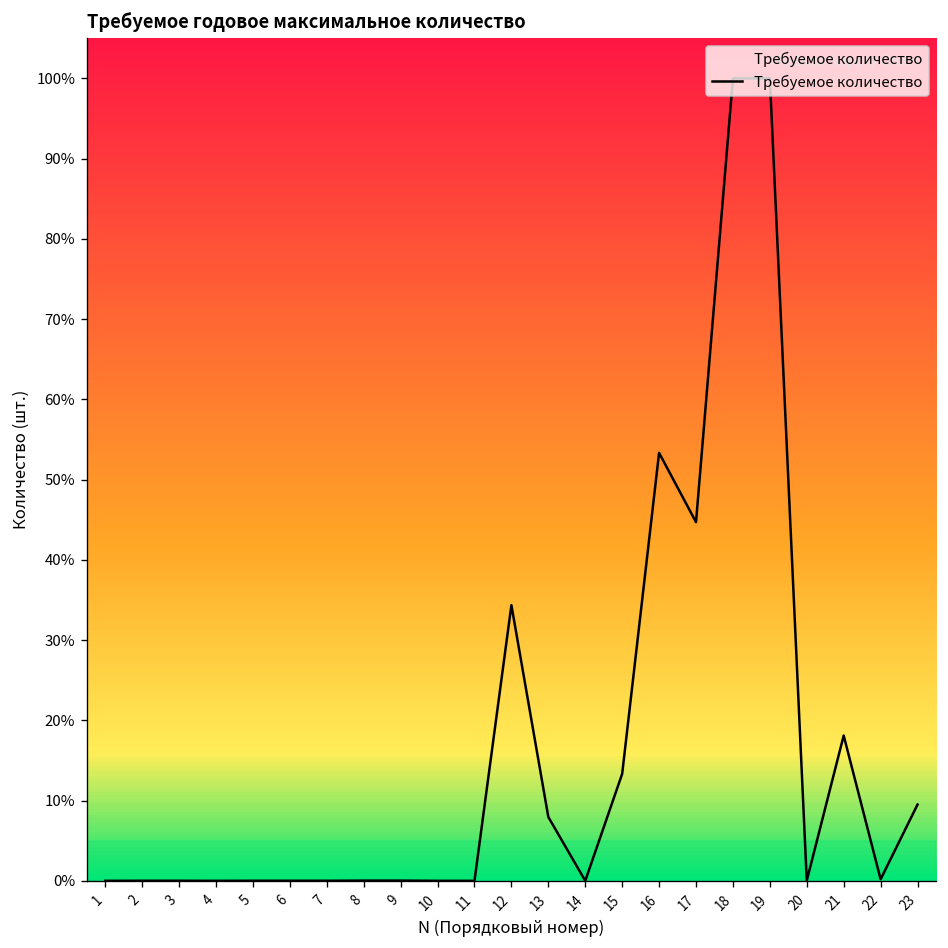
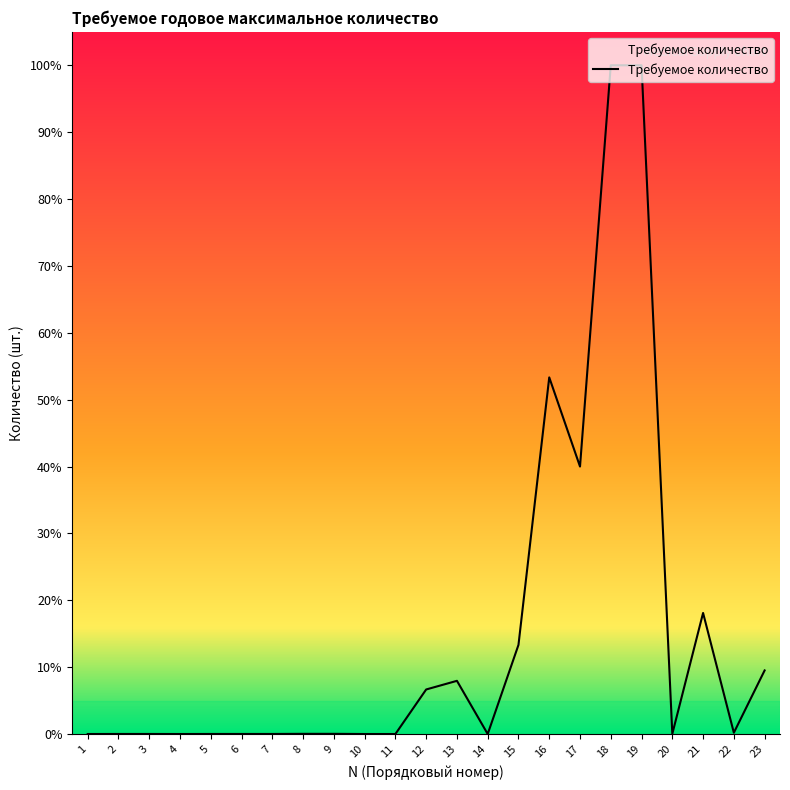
  {
    "1": "0%",
    "2": "0%",
    "3": "0%",
    "4": "0%",
    "5": "0%",
    "6": "0%",
    "7": "0%",
    "8": "0%",
    "9": "0%",
    "10": "0%",
    "11": "0%",
-   "12": "34%",
+   "12": "7%",
    "13": "8%",
    "14": "0%",
    "15": "13%",
    "16": "53%",
-   "17": "45%",
+   "17": "40%",
    "20": "0%",
    "21": "18%",
    "22": "0%",
    "23": "10%"
  }
